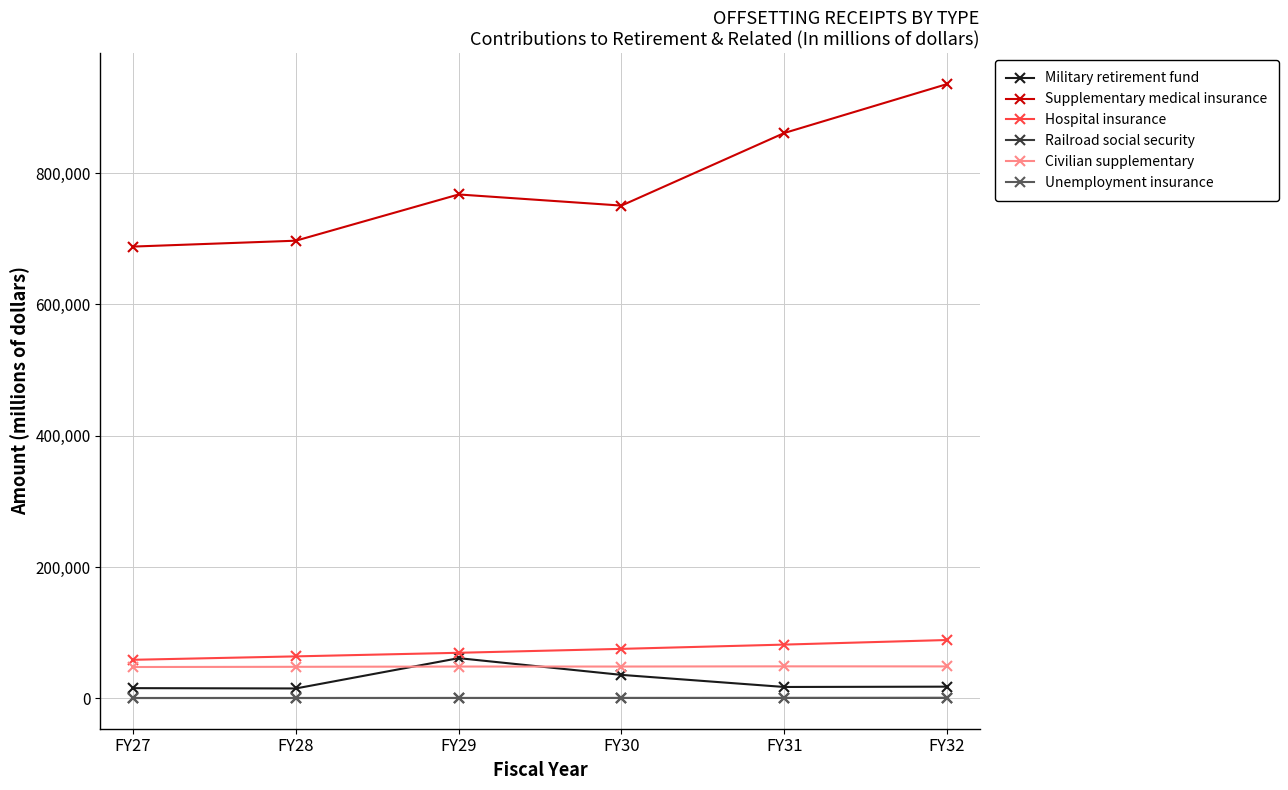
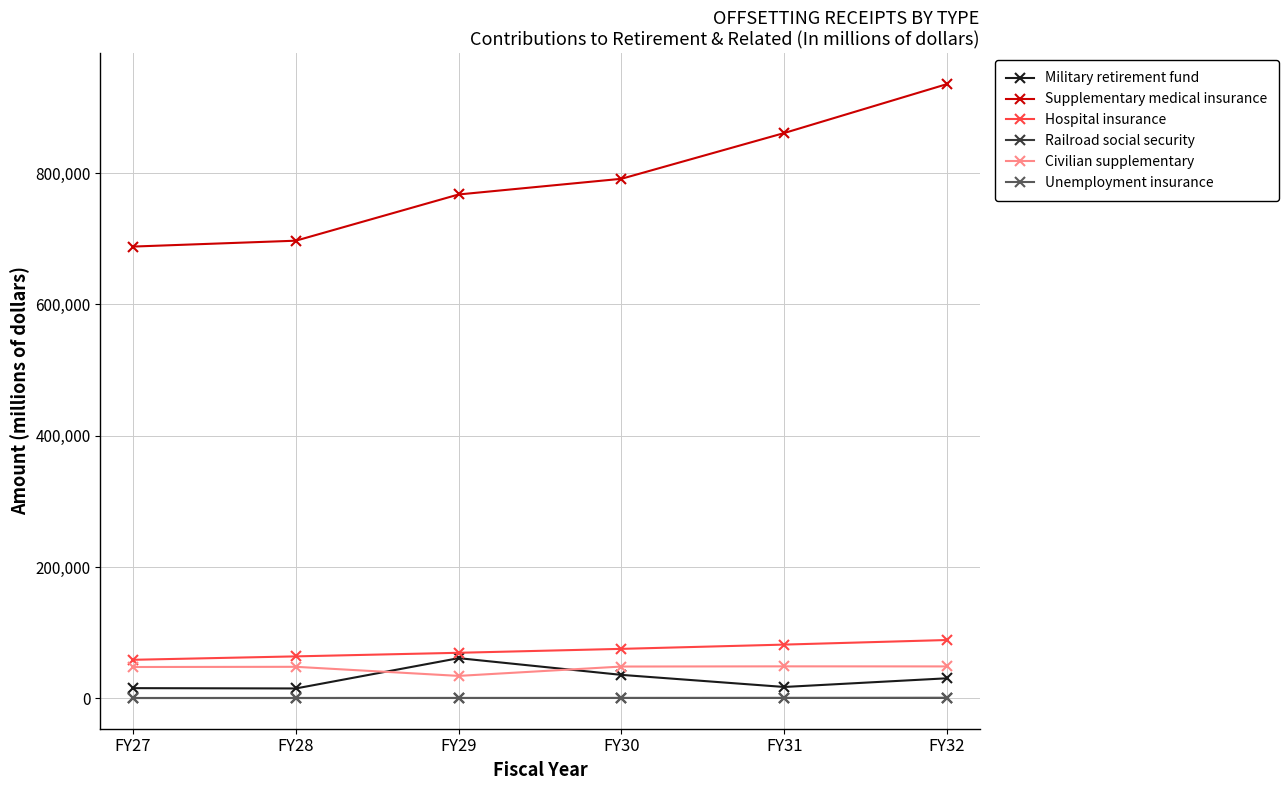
  {
    "Military retirement fund": {
      "FY27": "20,000",
      "FY28": "20,000",
      "FY29": "60,000",
      "FY30": "40,000",
      "FY31": "20,000",
-     "FY32": "20,000"
+     "FY32": "30,000"
    },
    "Supplementary medical insurance": {
      "FY27": "690,000",
      "FY28": "700,000",
      "FY29": "770,000",
-     "FY30": "750,000",
+     "FY30": "790,000",
      "FY31": "860,000",
      "FY32": "940,000"
    },
    "Hospital insurance": {
      "FY27": "60,000",
      "FY28": "60,000",
      "FY29": "70,000",
      "FY30": "80,000",
      "FY31": "80,000",
      "FY32": "90,000"
    },
    "Unemployment insurance": {
      "FY27": "0",
      "FY28": "0",
      "FY29": "0",
      "FY30": "0",
      "FY31": "0",
      "FY32": "0"
    },
    "Civilian supplementary": {
      "FY27": "50,000",
      "FY28": "50,000",
-     "FY29": "50,000",
+     "FY29": "30,000",
      "FY30": "50,000",
      "FY31": "50,000",
      "FY32": "50,000"
    }
  }
